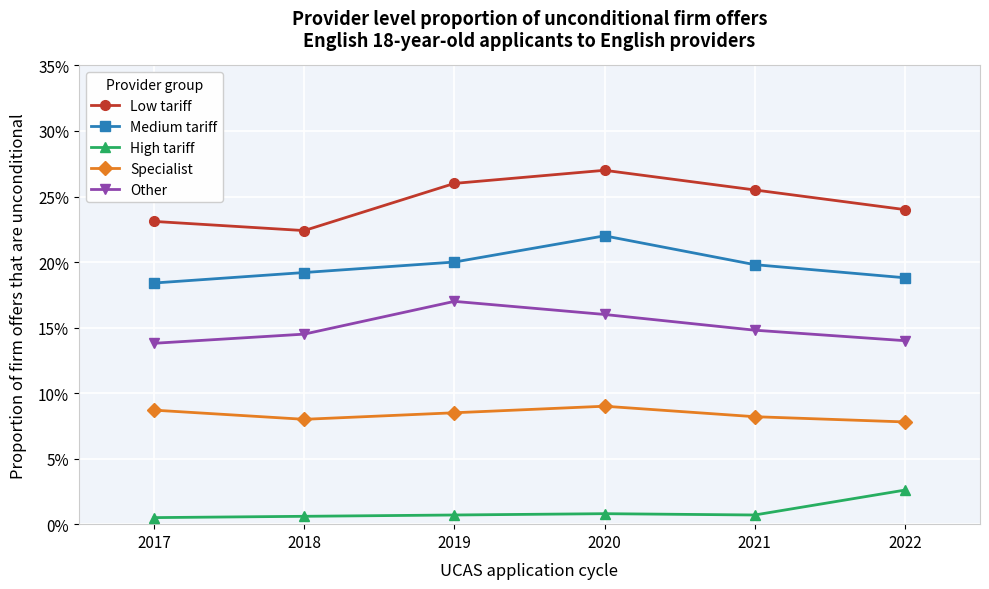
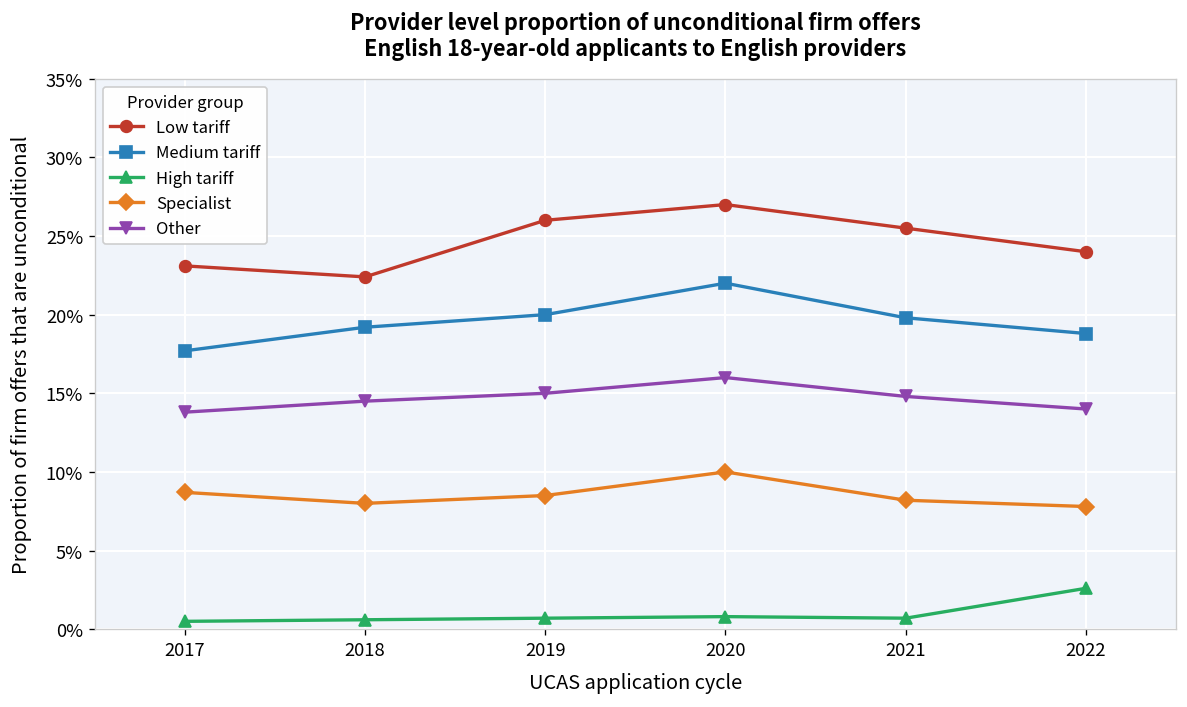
  {
    "Low tariff": {
      "2017": "23.1%",
      "2018": "22.4%",
      "2019": "26.0%",
      "2020": "27.0%",
      "2021": "25.5%",
      "2022": "24.0%"
    },
    "Medium tariff": {
-     "2017": "18.4%",
+     "2017": "17.7%",
      "2018": "19.2%",
      "2019": "20.0%",
      "2020": "22.0%",
      "2021": "19.8%",
      "2022": "18.8%"
    },
    "High tariff": {
      "2017": "0.5%",
      "2018": "0.6%",
      "2019": "0.7%",
      "2020": "0.8%",
      "2021": "0.7%",
      "2022": "2.6%"
    },
    "Specialist": {
      "2017": "8.7%",
      "2018": "8.0%",
      "2019": "8.5%",
-     "2020": "9.0%",
+     "2020": "10.0%",
      "2021": "8.2%",
      "2022": "7.8%"
    },
    "Other": {
      "2017": "13.8%",
      "2018": "14.5%",
-     "2019": "17.0%",
+     "2019": "15.0%",
      "2020": "16.0%",
      "2021": "14.8%",
      "2022": "14.0%"
    }
  }
